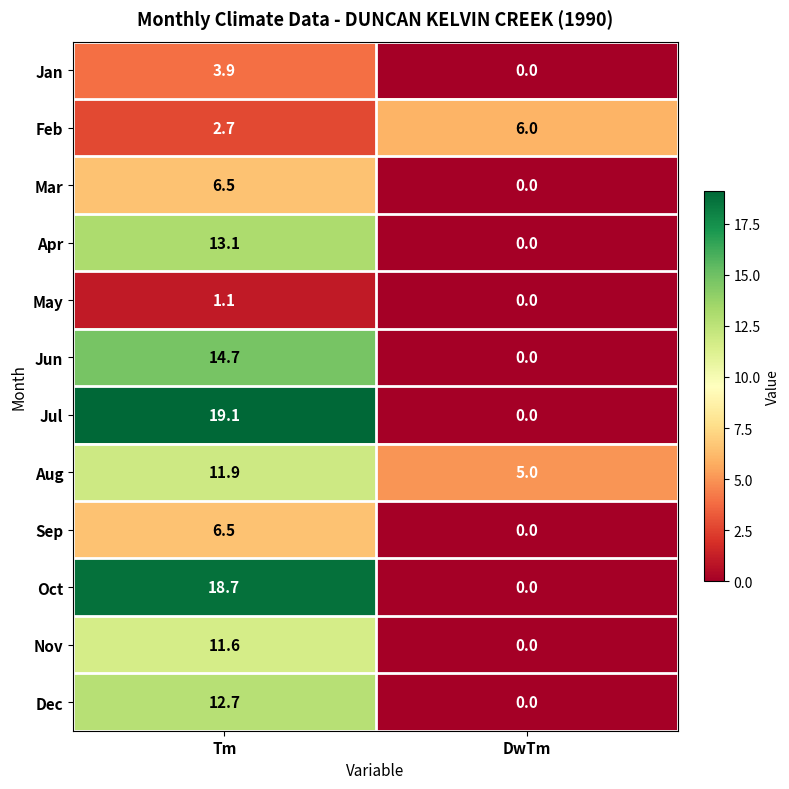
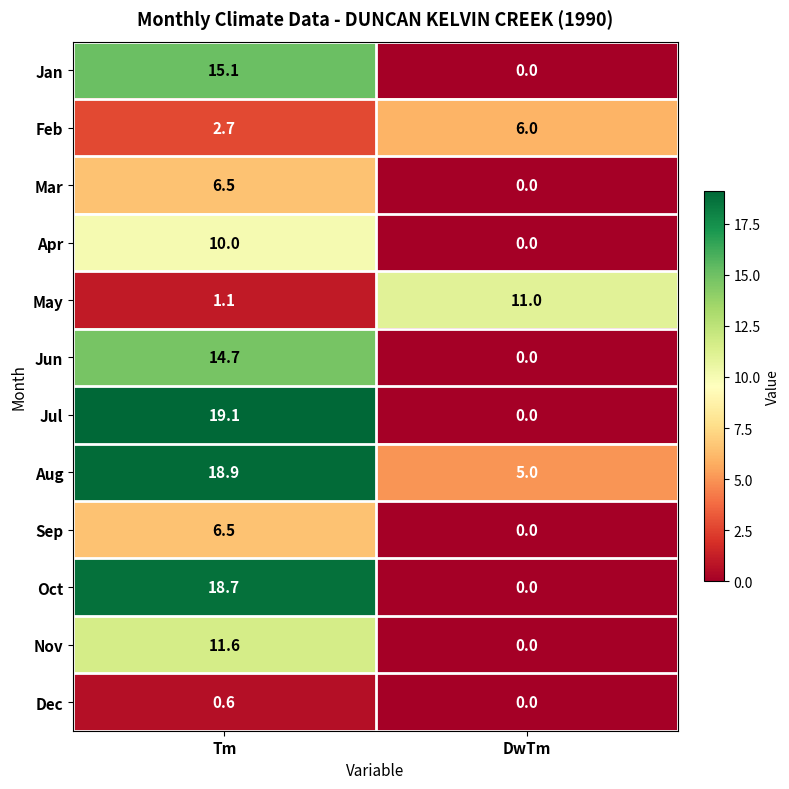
  {
    "Jan": {
-     "Tm": 3.9,
+     "Tm": 15.1,
      "DwTm": 0.0
    },
    "Feb": {
      "Tm": 2.7,
      "DwTm": 6.0
    },
    "Mar": {
      "Tm": 6.5,
      "DwTm": 0.0
    },
    "Apr": {
-     "Tm": 13.1,
+     "Tm": 10.0,
      "DwTm": 0.0
    },
    "May": {
      "Tm": 1.1,
-     "DwTm": 0.0
+     "DwTm": 11.0
    },
    "Jun": {
      "Tm": 14.7,
      "DwTm": 0.0
    },
    "Jul": {
      "Tm": 19.1,
      "DwTm": 0.0
    },
    "Aug": {
-     "Tm": 11.9,
+     "Tm": 18.9,
      "DwTm": 5.0
    },
    "Sep": {
      "Tm": 6.5,
      "DwTm": 0.0
    },
    "Oct": {
      "Tm": 18.7,
      "DwTm": 0.0
    },
    "Nov": {
      "Tm": 11.6,
      "DwTm": 0.0
    },
    "Dec": {
-     "Tm": 12.7,
+     "Tm": 0.6,
      "DwTm": 0.0
    }
  }
